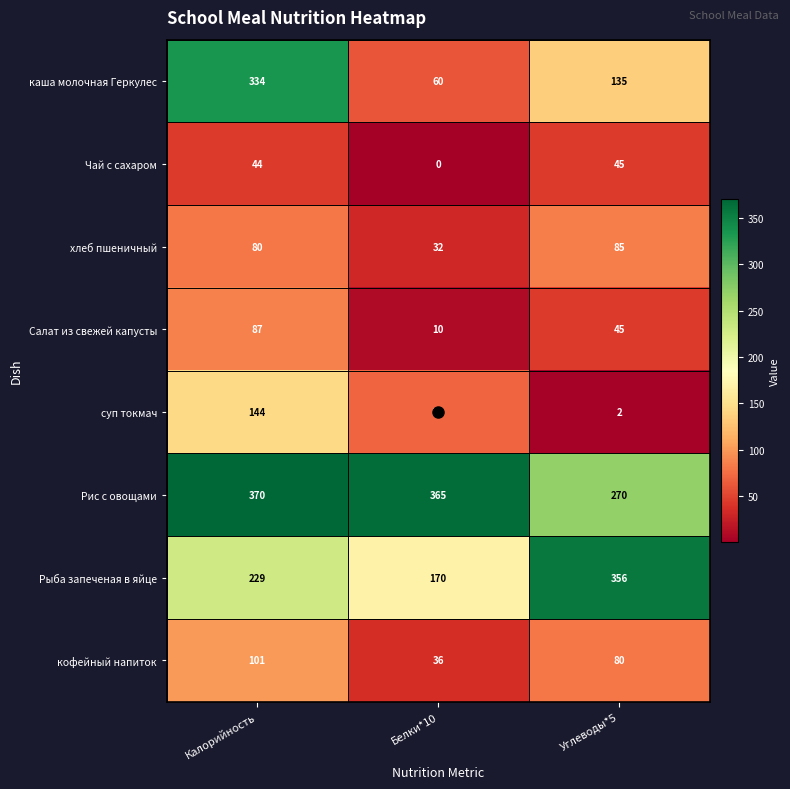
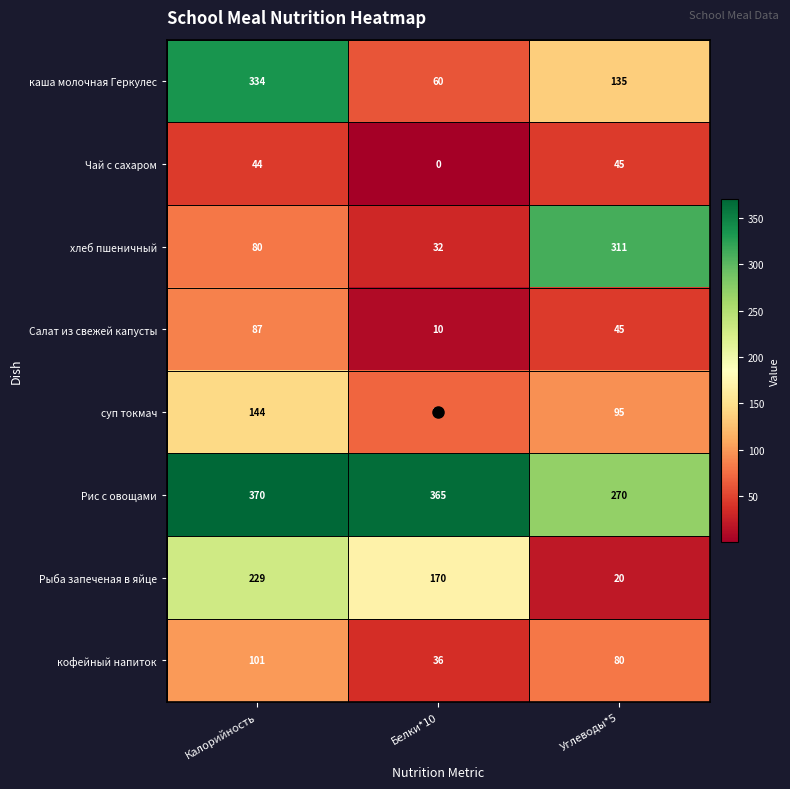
  {
    "каша молочная Геркулес": {
      "Калорийность": 334,
      "Белки*10": 60,
      "Углеводы*5": 135
    },
    "Чай с сахаром": {
      "Калорийность": 44,
      "Белки*10": 0,
      "Углеводы*5": 45
    },
    "хлеб пшеничный": {
      "Калорийность": 80,
      "Белки*10": 32,
-     "Углеводы*5": 85
+     "Углеводы*5": 311
    },
    "Салат из свежей капусты": {
      "Калорийность": 87,
      "Белки*10": 10,
      "Углеводы*5": 45
    },
    "суп токмач": {
      "Калорийность": 144,
-     "Углеводы*5": 2
+     "Углеводы*5": 95
    },
    "Рис с овощами": {
      "Калорийность": 370,
      "Белки*10": 365,
      "Углеводы*5": 270
    },
    "Рыба запеченая в яйце": {
      "Калорийность": 229,
      "Белки*10": 170,
-     "Углеводы*5": 356
+     "Углеводы*5": 20
    },
    "кофейный напиток": {
      "Калорийность": 101,
      "Белки*10": 36,
      "Углеводы*5": 80
    }
  }
